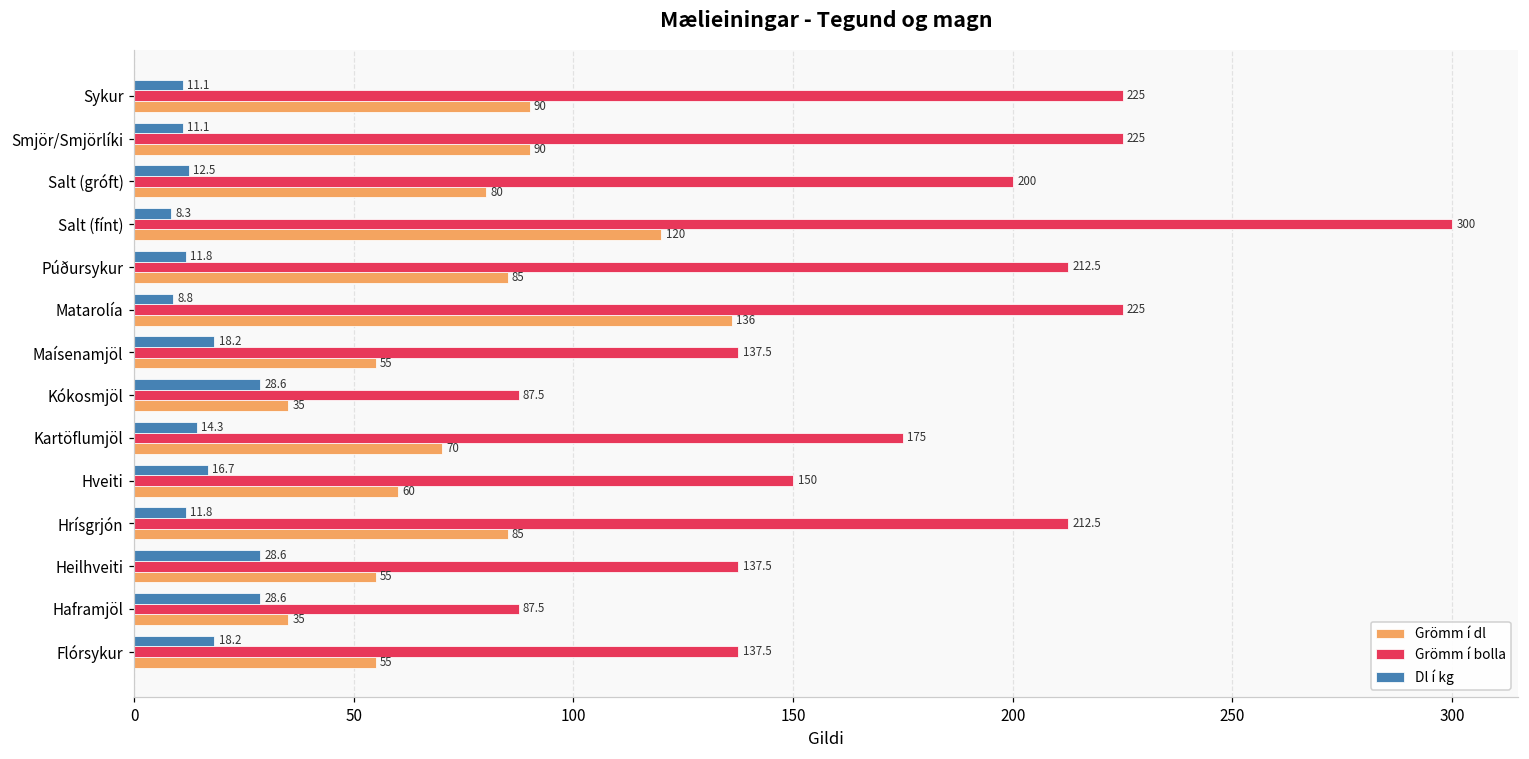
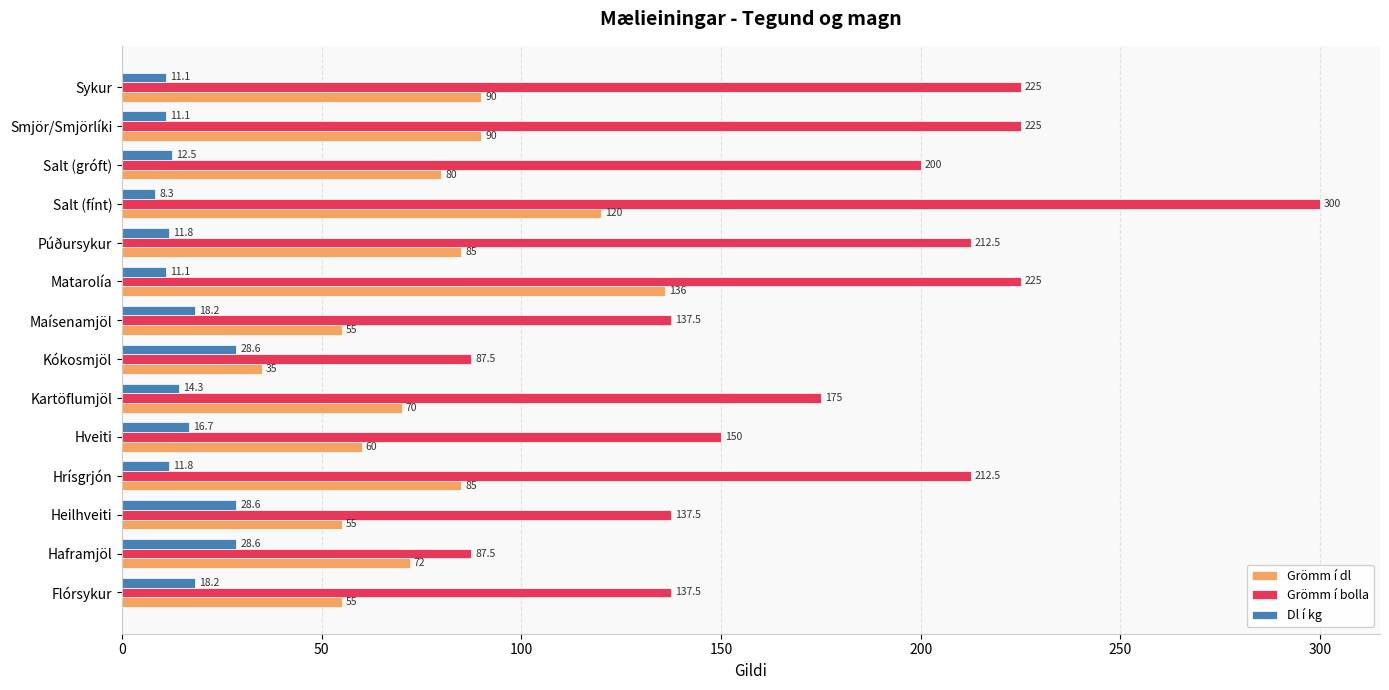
  {
    "Grömm í dl": {
      "Sykur": 90,
      "Smjör/Smjörlíki": 90,
      "Salt (gróft)": 80,
      "Salt (fínt)": 120,
      "Púðursykur": 85,
      "Matarolía": 136,
      "Maísenamjöl": 55,
      "Kókosmjöl": 35,
      "Kartöflumjöl": 70,
      "Hveiti": 60,
      "Hrísgrjón": 85,
      "Heilhveiti": 55,
-     "Haframjöl": 35,
+     "Haframjöl": 72,
      "Flórsykur": 55
    },
    "Grömm í bolla": {
      "Sykur": 225,
      "Smjör/Smjörlíki": 225,
      "Salt (gróft)": 200,
      "Salt (fínt)": 300,
      "Púðursykur": 212.5,
      "Matarolía": 225,
      "Maísenamjöl": 137.5,
      "Kókosmjöl": 87.5,
      "Kartöflumjöl": 175,
      "Hveiti": 150,
      "Hrísgrjón": 212.5,
      "Heilhveiti": 137.5,
      "Haframjöl": 87.5,
      "Flórsykur": 137.5
    },
    "Dl í kg": {
      "Sykur": 11.1,
      "Smjör/Smjörlíki": 11.1,
      "Salt (gróft)": 12.5,
      "Salt (fínt)": 8.3,
      "Púðursykur": 11.8,
-     "Matarolía": 8.8,
+     "Matarolía": 11.1,
      "Maísenamjöl": 18.2,
      "Kókosmjöl": 28.6,
      "Kartöflumjöl": 14.3,
      "Hveiti": 16.7,
      "Hrísgrjón": 11.8,
      "Heilhveiti": 28.6,
      "Haframjöl": 28.6,
      "Flórsykur": 18.2
    }
  }
